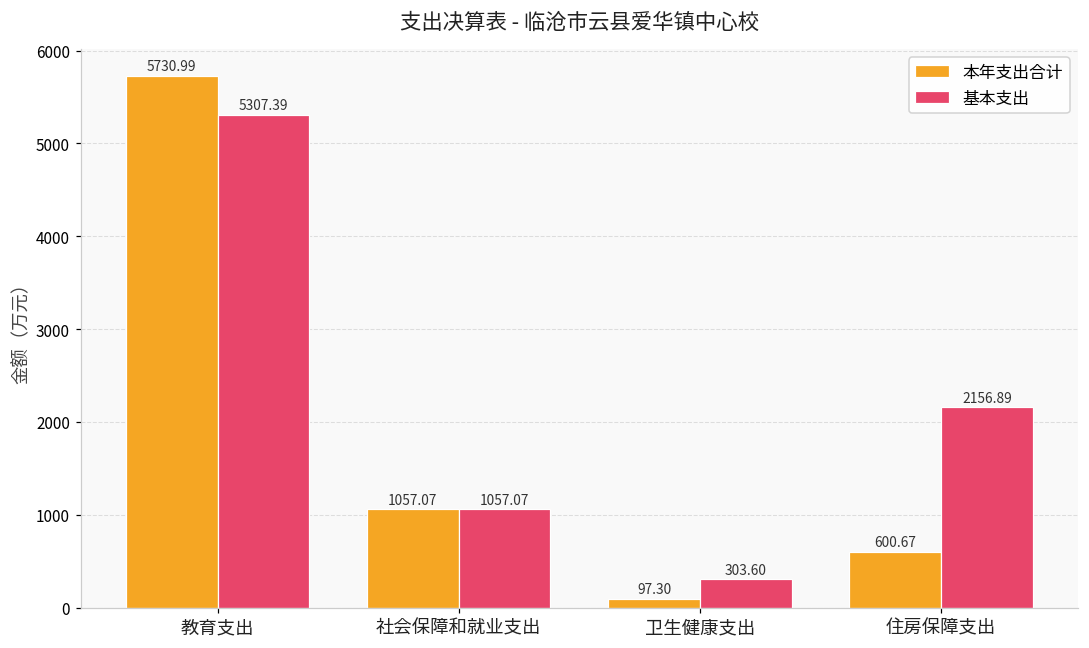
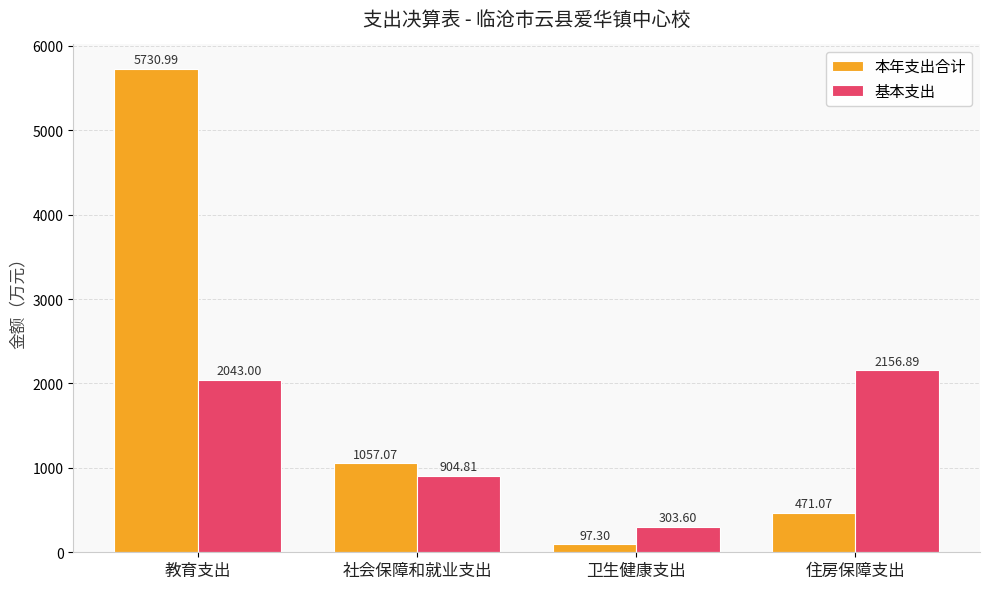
  {
    "本年支出合计": {
      "教育支出": 5730.99,
      "社会保障和就业支出": 1057.07,
      "卫生健康支出": 97.30,
-     "住房保障支出": 600.67
+     "住房保障支出": 471.07
    },
    "基本支出": {
-     "教育支出": 5307.39,
-     "社会保障和就业支出": 1057.07,
+     "教育支出": 2043.00,
+     "社会保障和就业支出": 904.81,
      "卫生健康支出": 303.60,
      "住房保障支出": 2156.89
    }
  }
